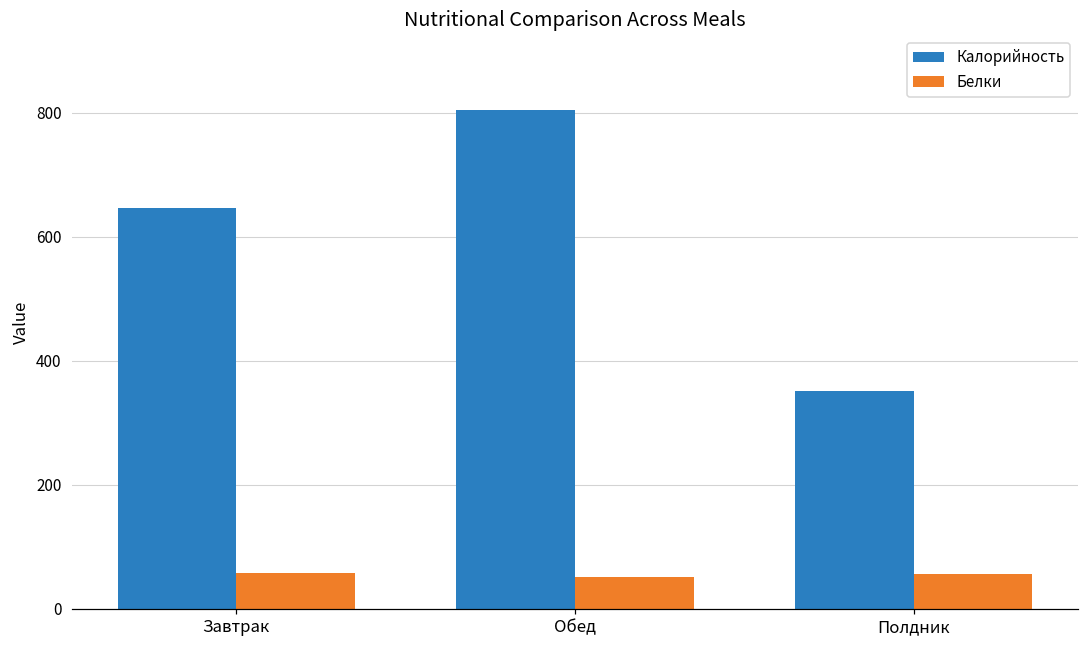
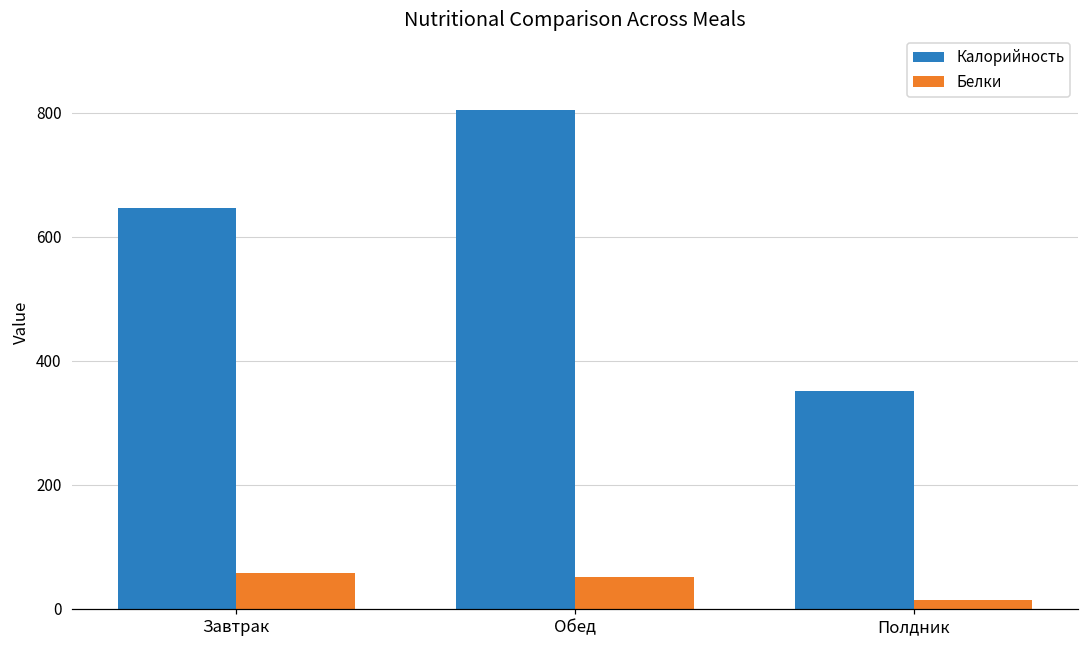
  {
    "Калорийность": {
      "Завтрак": 650,
      "Обед": 800,
      "Полдник": 350
    },
    "Белки": {
      "Завтрак": 60,
      "Обед": 50,
-     "Полдник": 60
+     "Полдник": 10
    }
  }
